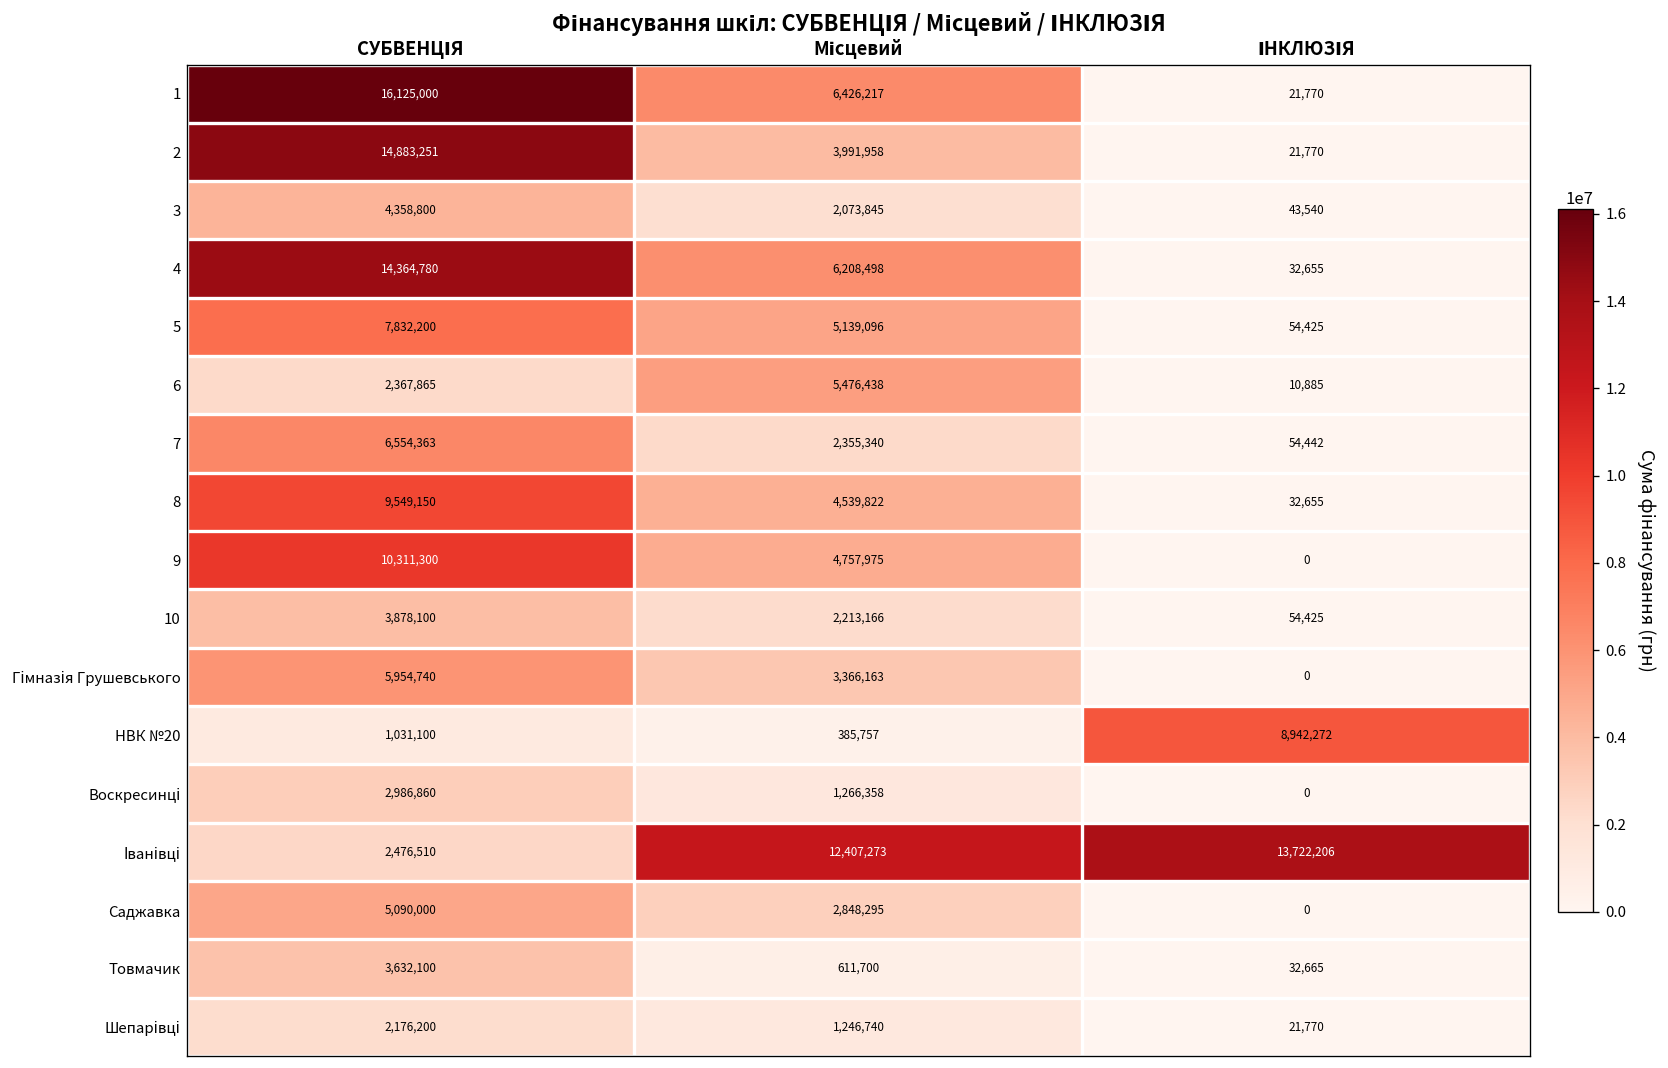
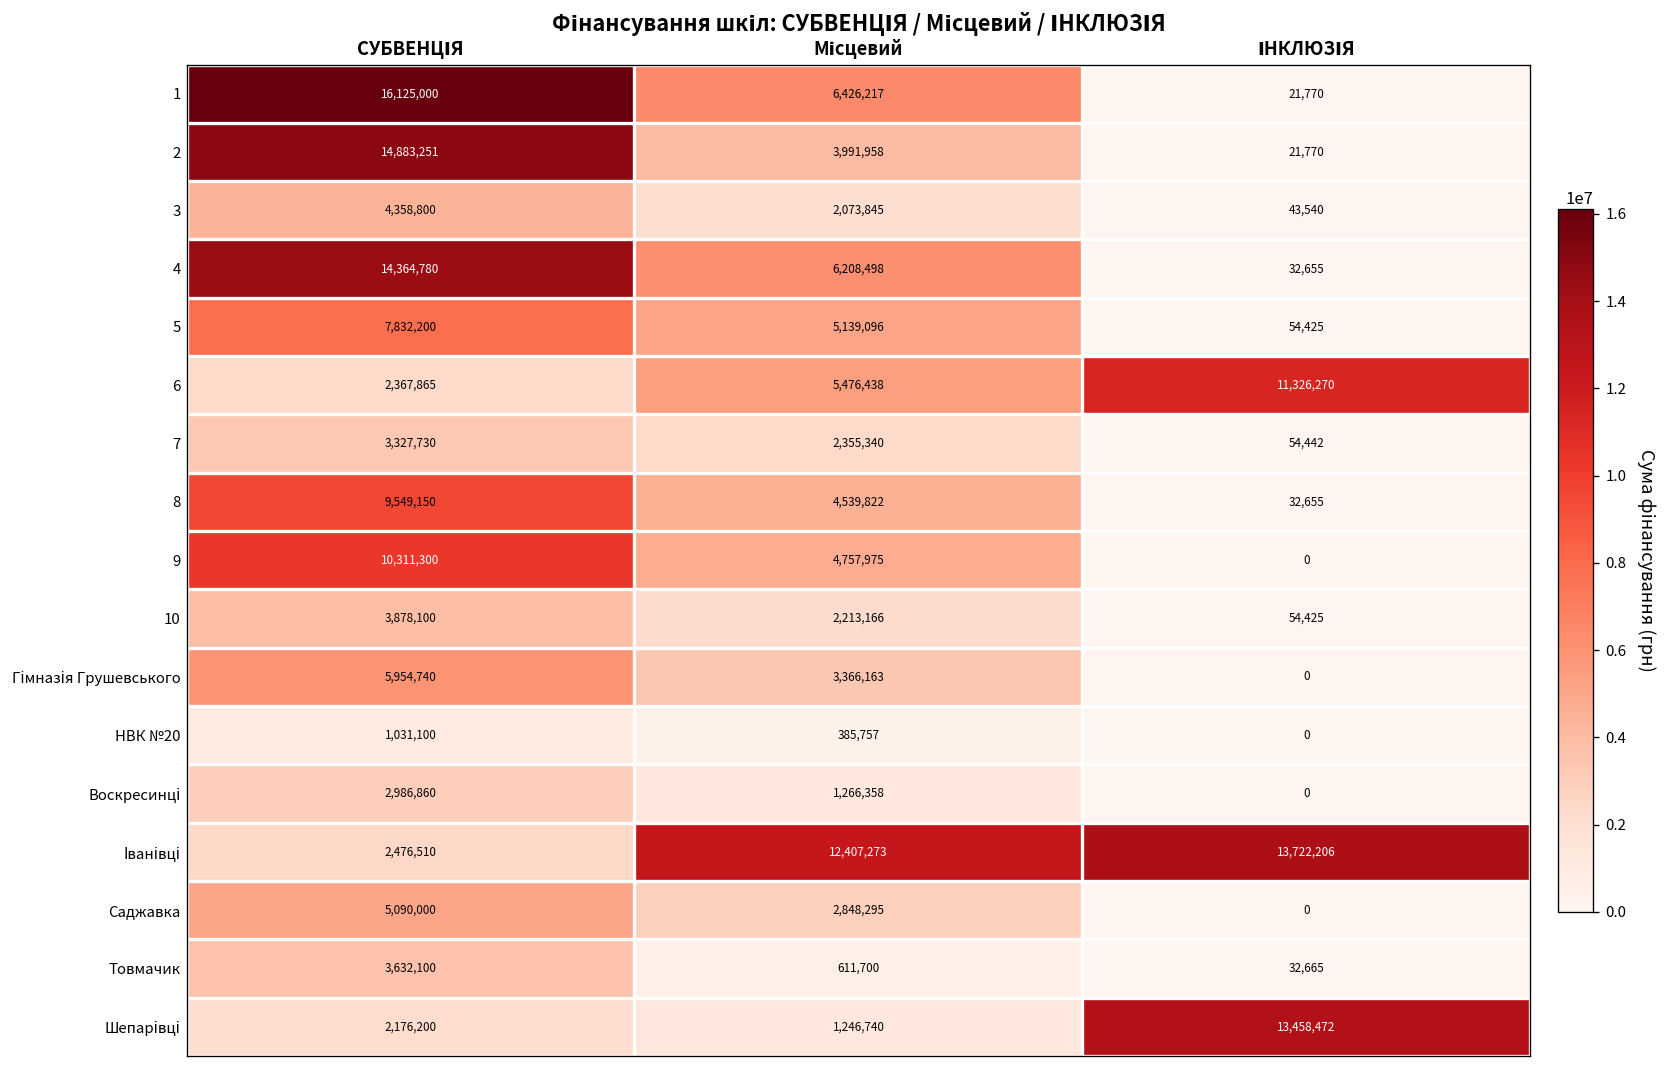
  {
    "1": {
      "СУБВЕНЦІЯ": "16,125,000",
      "Місцевий": "6,426,217",
      "ІНКЛЮЗІЯ": "21,770"
    },
    "2": {
      "СУБВЕНЦІЯ": "14,883,251",
      "Місцевий": "3,991,958",
      "ІНКЛЮЗІЯ": "21,770"
    },
    "3": {
      "СУБВЕНЦІЯ": "4,358,800",
      "Місцевий": "2,073,845",
      "ІНКЛЮЗІЯ": "43,540"
    },
    "4": {
      "СУБВЕНЦІЯ": "14,364,780",
      "Місцевий": "6,208,498",
      "ІНКЛЮЗІЯ": "32,655"
    },
    "5": {
      "СУБВЕНЦІЯ": "7,832,200",
      "Місцевий": "5,139,096",
      "ІНКЛЮЗІЯ": "54,425"
    },
    "6": {
      "СУБВЕНЦІЯ": "2,367,865",
      "Місцевий": "5,476,438",
-     "ІНКЛЮЗІЯ": "10,885"
+     "ІНКЛЮЗІЯ": "11,326,270"
    },
    "7": {
-     "СУБВЕНЦІЯ": "6,554,363",
+     "СУБВЕНЦІЯ": "3,327,730",
      "Місцевий": "2,355,340",
      "ІНКЛЮЗІЯ": "54,442"
    },
    "8": {
      "СУБВЕНЦІЯ": "9,549,150",
      "Місцевий": "4,539,822",
      "ІНКЛЮЗІЯ": "32,655"
    },
    "9": {
      "СУБВЕНЦІЯ": "10,311,300",
      "Місцевий": "4,757,975",
      "ІНКЛЮЗІЯ": "0"
    },
    "10": {
      "СУБВЕНЦІЯ": "3,878,100",
      "Місцевий": "2,213,166",
      "ІНКЛЮЗІЯ": "54,425"
    },
    "Гімназія Грушевського": {
      "СУБВЕНЦІЯ": "5,954,740",
      "Місцевий": "3,366,163",
      "ІНКЛЮЗІЯ": "0"
    },
    "НВК №20": {
      "СУБВЕНЦІЯ": "1,031,100",
      "Місцевий": "385,757",
-     "ІНКЛЮЗІЯ": "8,942,272"
+     "ІНКЛЮЗІЯ": "0"
    },
    "Воскресинці": {
      "СУБВЕНЦІЯ": "2,986,860",
      "Місцевий": "1,266,358",
      "ІНКЛЮЗІЯ": "0"
    },
    "Іванівці": {
      "СУБВЕНЦІЯ": "2,476,510",
      "Місцевий": "12,407,273",
      "ІНКЛЮЗІЯ": "13,722,206"
    },
    "Саджавка": {
      "СУБВЕНЦІЯ": "5,090,000",
      "Місцевий": "2,848,295",
      "ІНКЛЮЗІЯ": "0"
    },
    "Товмачик": {
      "СУБВЕНЦІЯ": "3,632,100",
      "Місцевий": "611,700",
      "ІНКЛЮЗІЯ": "32,665"
    },
    "Шепарівці": {
      "СУБВЕНЦІЯ": "2,176,200",
      "Місцевий": "1,246,740",
-     "ІНКЛЮЗІЯ": "21,770"
+     "ІНКЛЮЗІЯ": "13,458,472"
    }
  }
